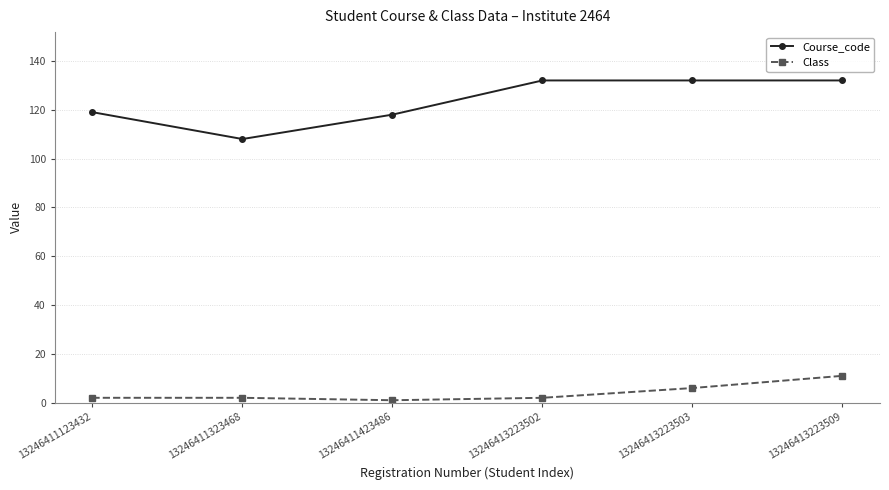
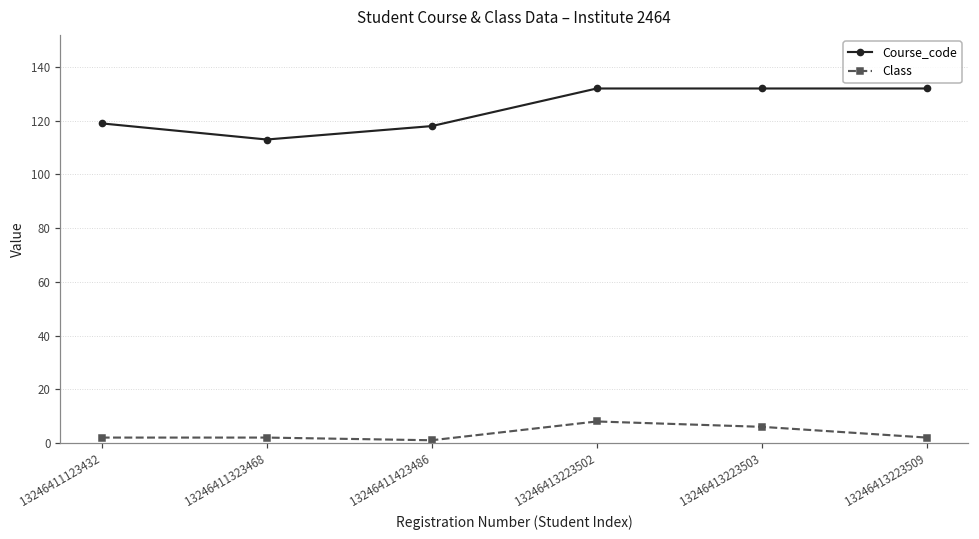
  {
    "Course_code": {
      "13246411123432": 119,
-     "13246411323468": 108,
+     "13246411323468": 113,
      "13246411423486": 118,
      "13246413223502": 132,
      "13246413223503": 132,
      "13246413223509": 132
    },
    "Class": {
      "13246411123432": 2,
      "13246411323468": 2,
      "13246411423486": 1,
-     "13246413223502": 2,
+     "13246413223502": 8,
      "13246413223503": 6,
-     "13246413223509": 11
+     "13246413223509": 2
    }
  }
